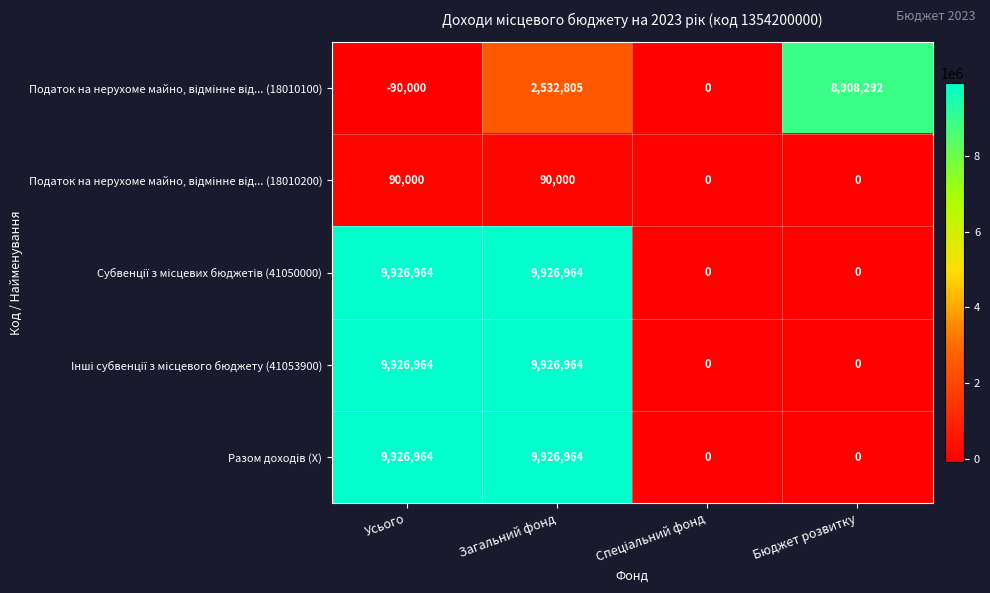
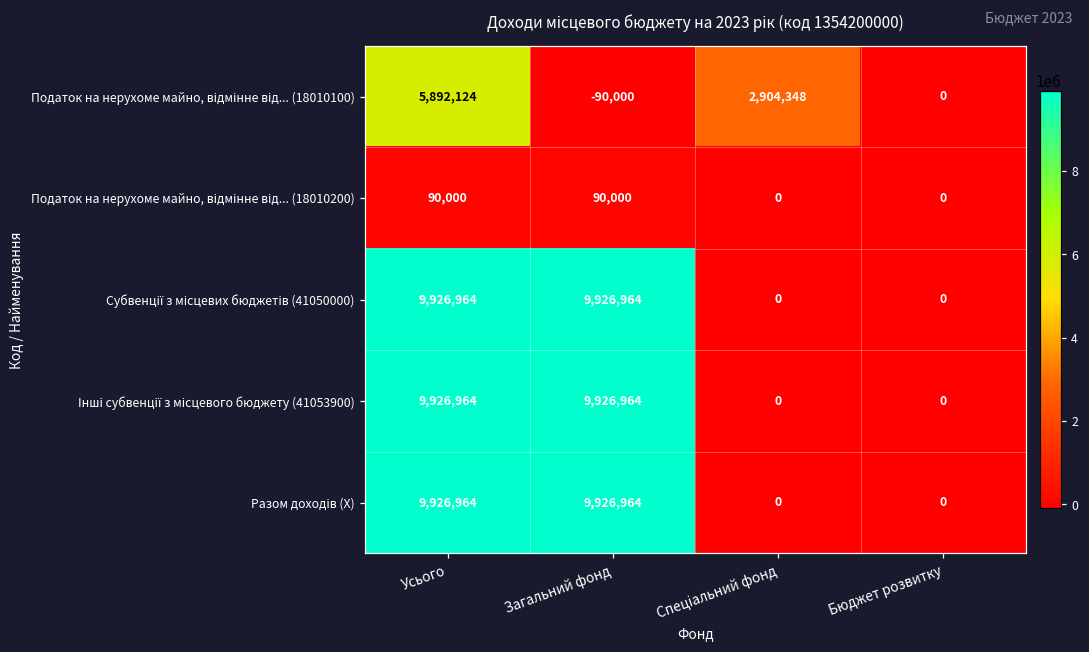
  {
    "Податок на нерухоме майно, відмінне від... (18010100)": {
-     "Усього": "-90,000",
-     "Загальний фонд": "2,532,805",
-     "Спеціальний фонд": "0",
-     "Бюджет розвитку": "8,908,292"
+     "Усього": "5,892,124",
+     "Загальний фонд": "-90,000",
+     "Спеціальний фонд": "2,904,348",
+     "Бюджет розвитку": "0"
    },
    "Податок на нерухоме майно, відмінне від... (18010200)": {
      "Усього": "90,000",
      "Загальний фонд": "90,000",
      "Спеціальний фонд": "0",
      "Бюджет розвитку": "0"
    },
    "Субвенції з місцевих бюджетів (41050000)": {
      "Усього": "9,926,964",
      "Загальний фонд": "9,926,964",
      "Спеціальний фонд": "0",
      "Бюджет розвитку": "0"
    },
    "Інші субвенції з місцевого бюджету (41053900)": {
      "Усього": "9,926,964",
      "Загальний фонд": "9,926,964",
      "Спеціальний фонд": "0",
      "Бюджет розвитку": "0"
    },
    "Разом доходів (X)": {
      "Усього": "9,926,964",
      "Загальний фонд": "9,926,964",
      "Спеціальний фонд": "0",
      "Бюджет розвитку": "0"
    }
  }
